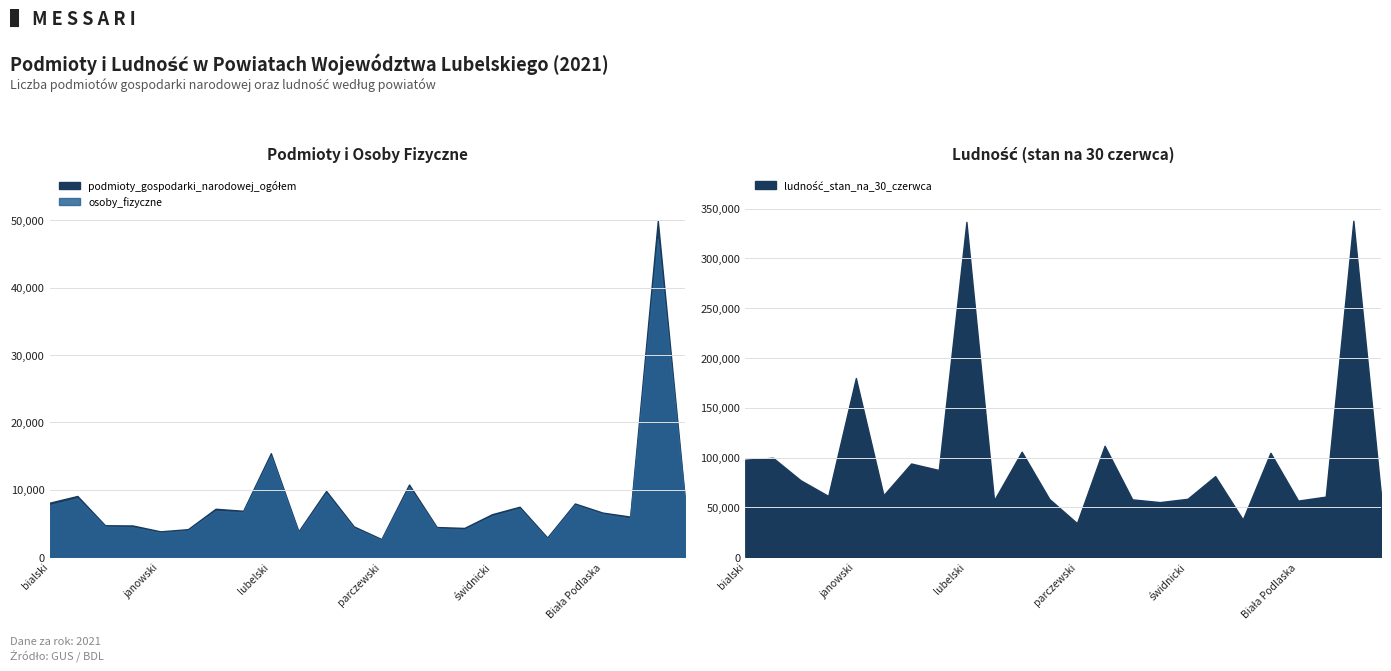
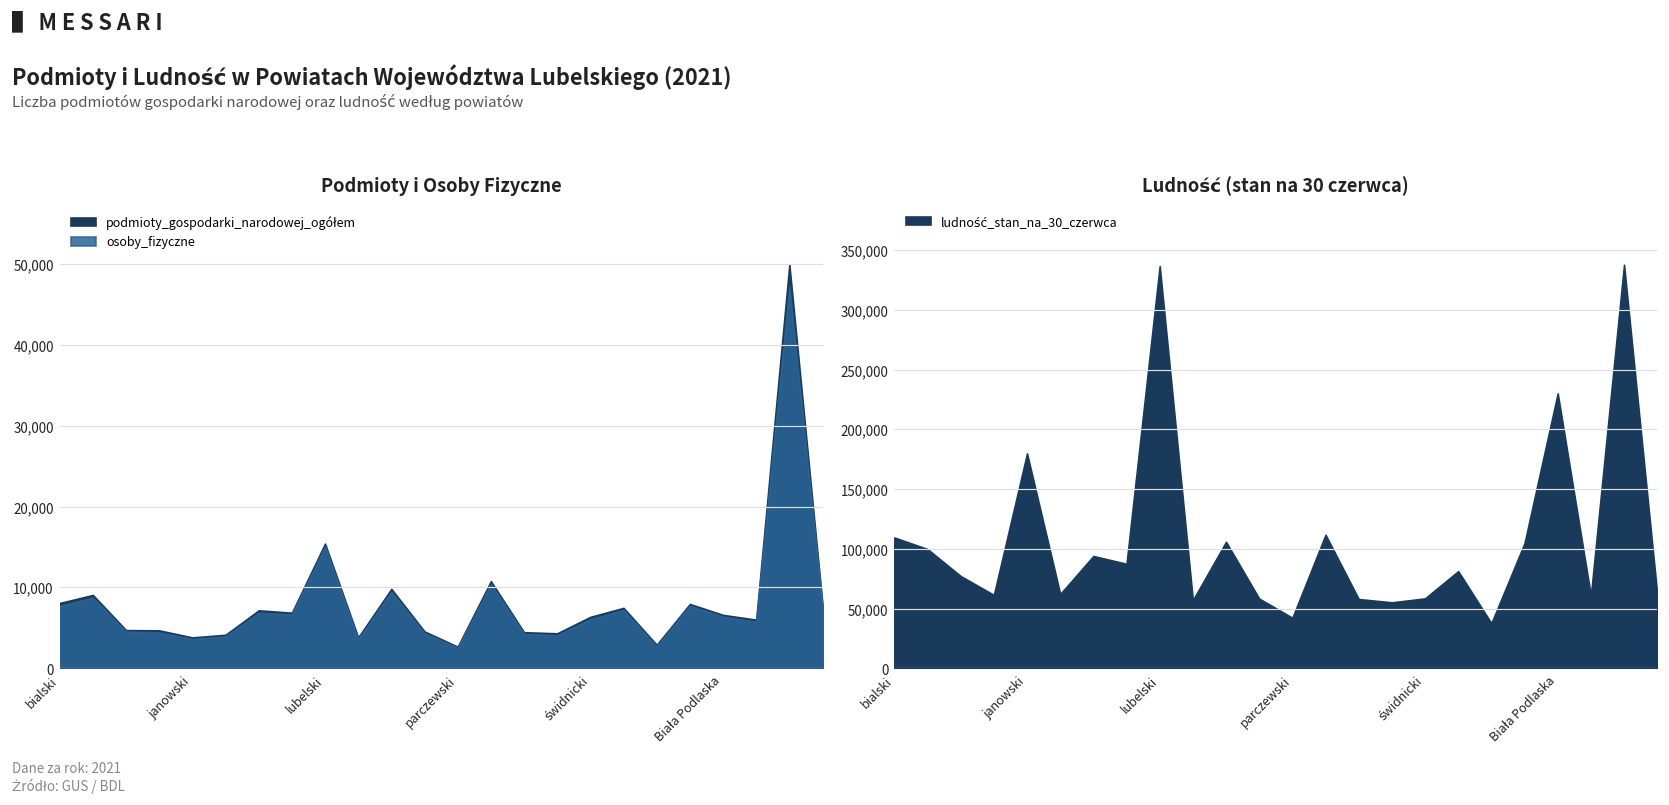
  {
    "Ludność (stan na 30 czerwca)": {
-     "bialski": "100,000",
+     "bialski": "110,000",
      "janowski": "180,000",
      "lubelski": "340,000",
-     "parczewski": "30,000",
+     "parczewski": "40,000",
      "świdnicki": "60,000",
-     "Biała Podlaska": "60,000"
+     "Biała Podlaska": "230,000"
    }
  }
